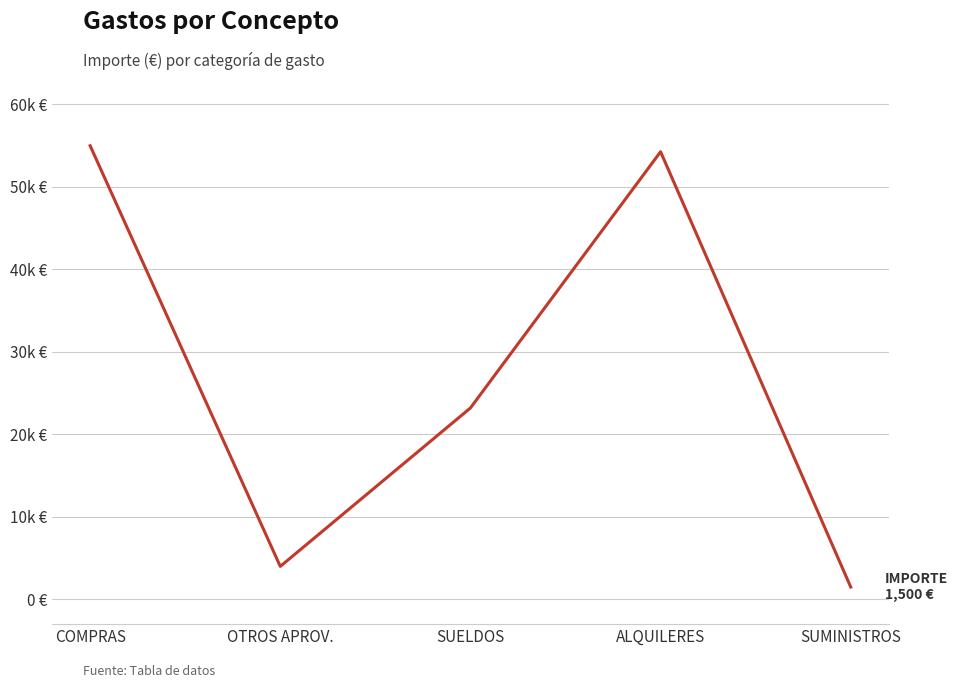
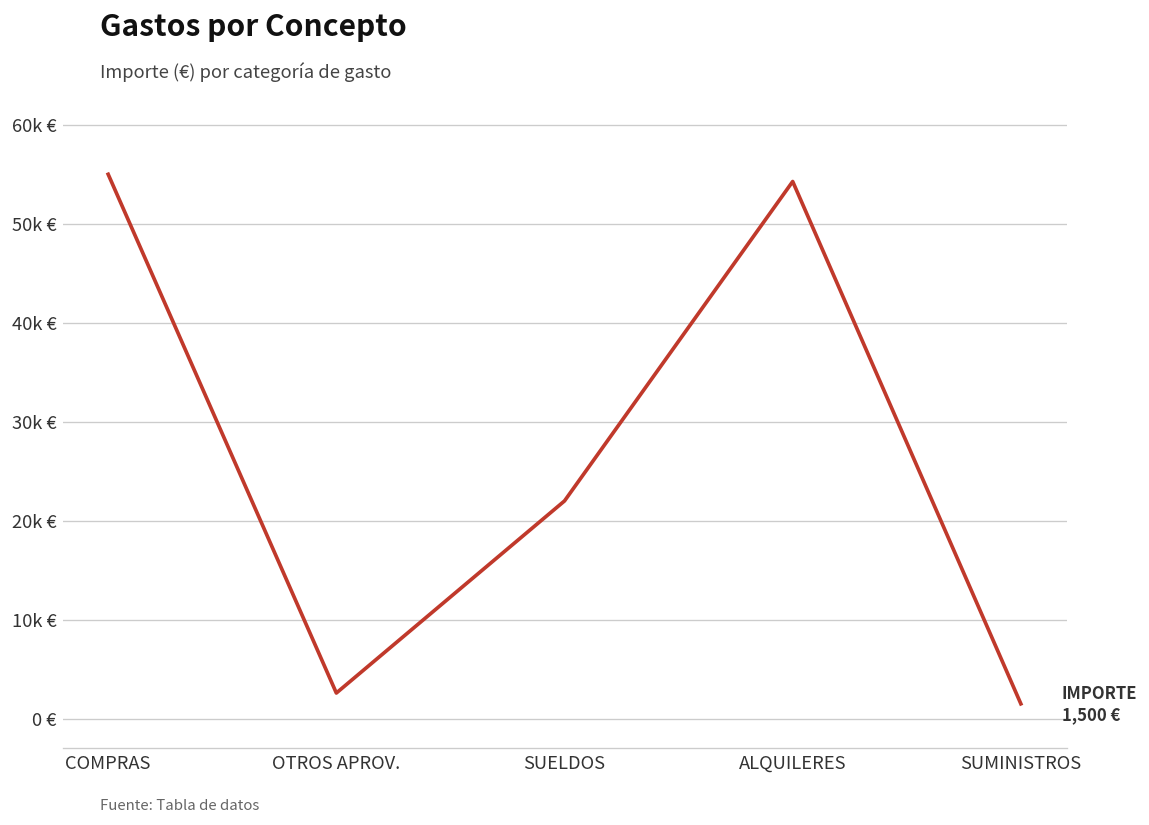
  {
    "COMPRAS": "55k €",
-   "OTROS APROV.": "4k €",
-   "SUELDOS": "23k €",
+   "OTROS APROV.": "3k €",
+   "SUELDOS": "22k €",
    "ALQUILERES": "54k €",
    "SUMINISTROS": "2k €"
  }
